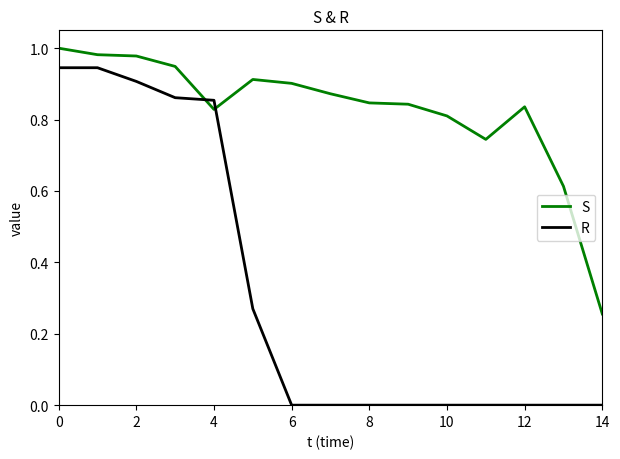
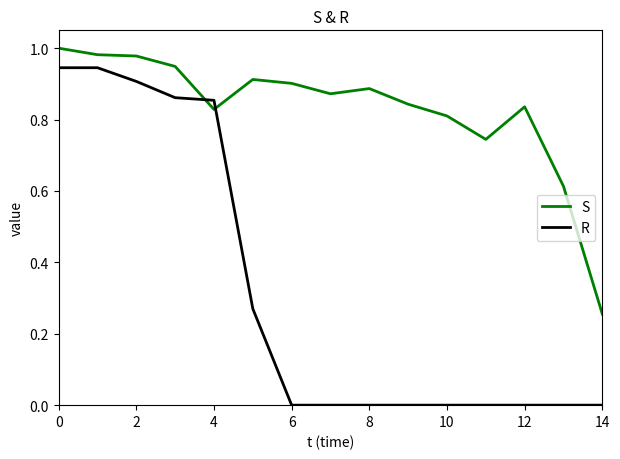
  {
    "S": {
      "0": 1.00,
      "2": 0.98,
      "4": 0.83,
      "6": 0.90,
-     "8": 0.85,
+     "8": 0.89,
      "10": 0.81,
      "12": 0.84,
      "14": 0.26
    },
    "R": {
      "0": 0.95,
      "2": 0.91,
      "4": 0.85,
      "6": 0.00,
      "8": 0.00,
      "10": 0.00,
      "12": 0.00,
      "14": 0.00
    }
  }
